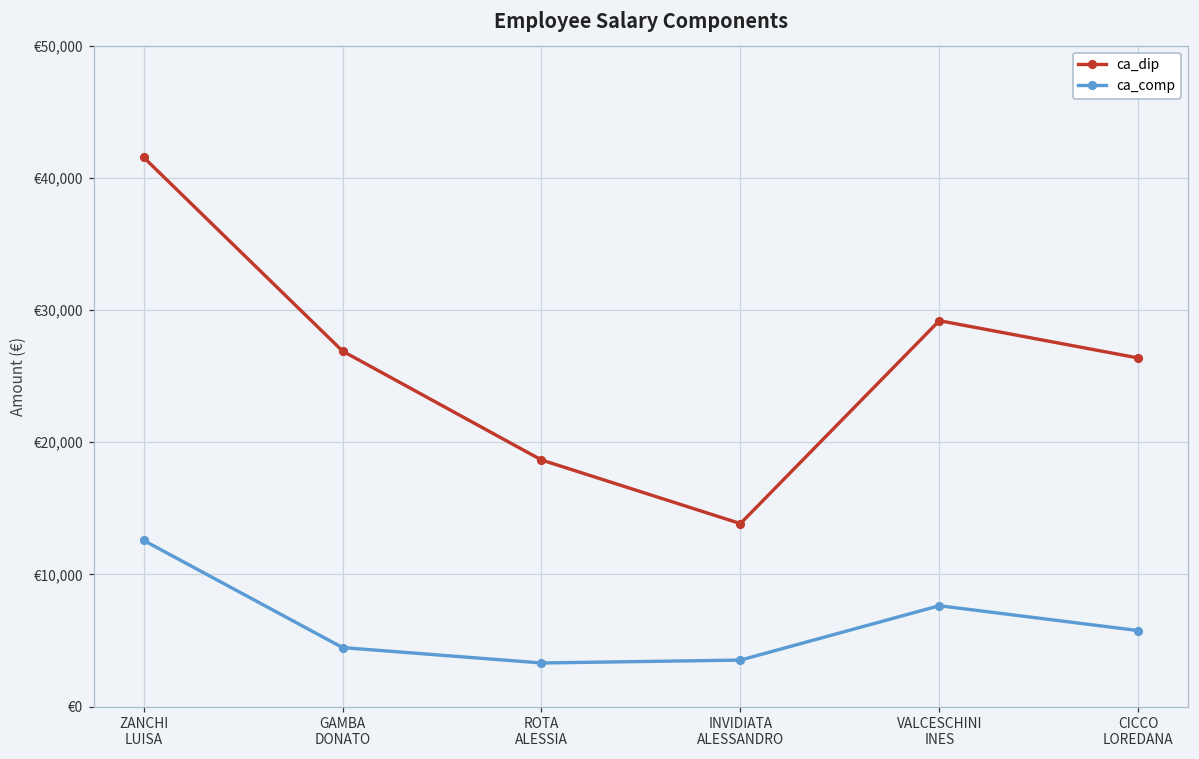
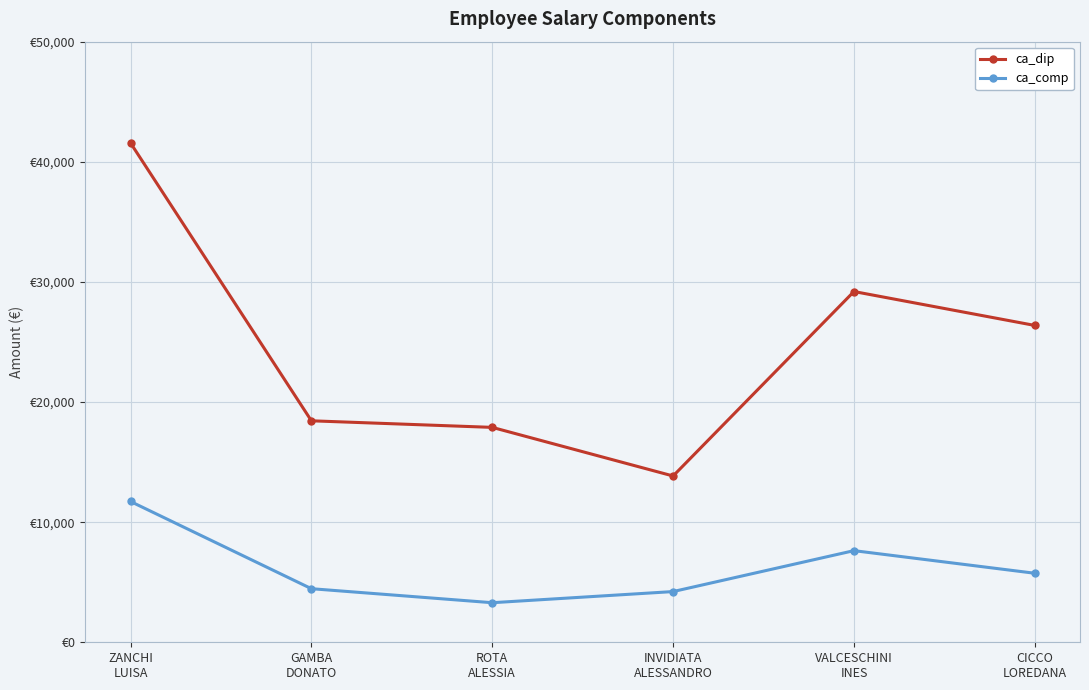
  {
    "ca_dip": {
      "ZANCHI LUISA": "€41,600",
-     "GAMBA DONATO": "€26,900",
-     "ROTA ALESSIA": "€18,700",
+     "GAMBA DONATO": "€18,400",
+     "ROTA ALESSIA": "€17,900",
      "INVIDIATA ALESSANDRO": "€13,800",
      "VALCESCHINI INES": "€29,200",
      "CICCO LOREDANA": "€26,400"
    },
    "ca_comp": {
-     "ZANCHI LUISA": "€12,600",
+     "ZANCHI LUISA": "€11,700",
      "GAMBA DONATO": "€4,500",
      "ROTA ALESSIA": "€3,300",
-     "INVIDIATA ALESSANDRO": "€3,500",
+     "INVIDIATA ALESSANDRO": "€4,200",
      "VALCESCHINI INES": "€7,600",
      "CICCO LOREDANA": "€5,700"
    }
  }
